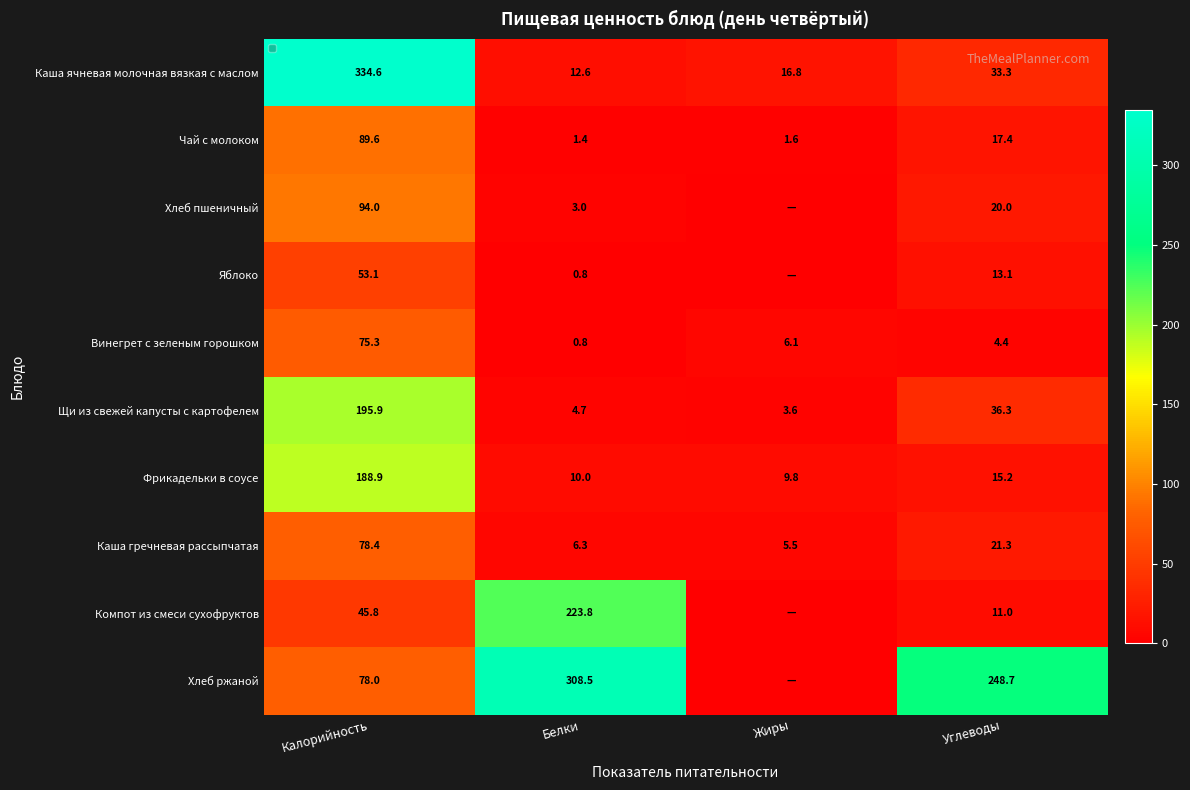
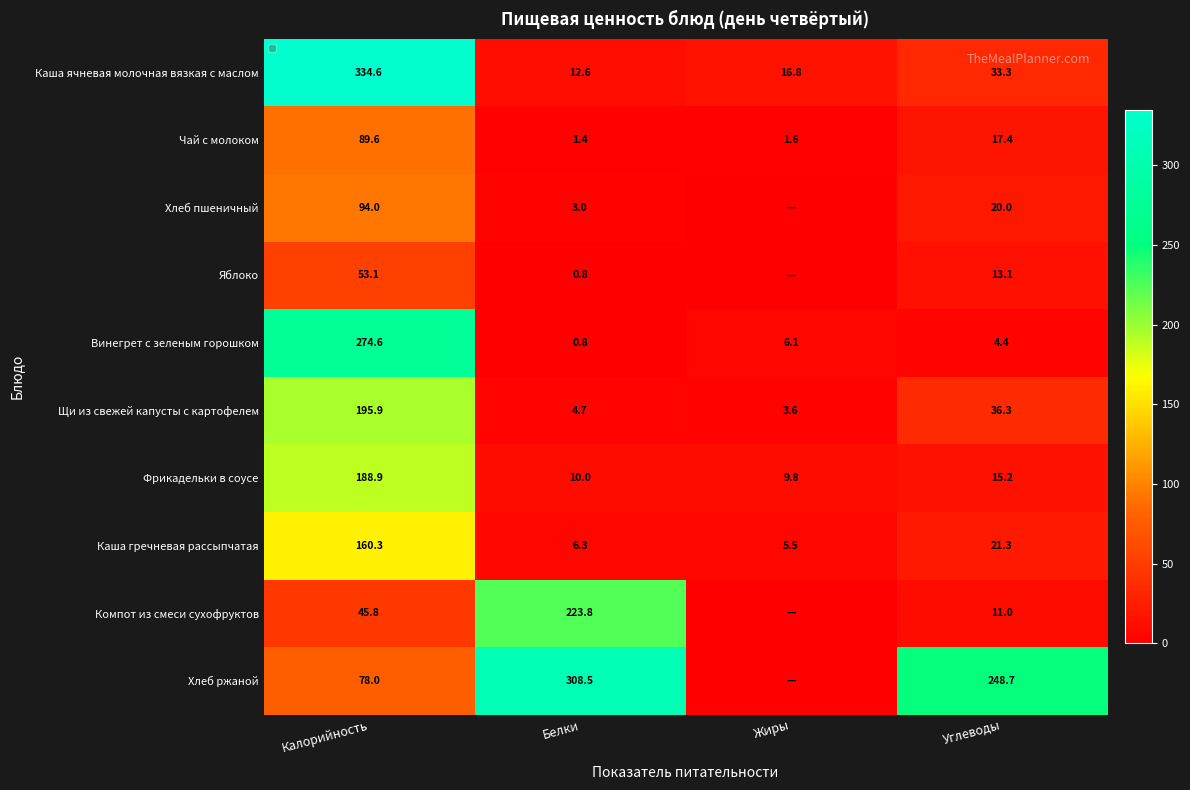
  {
    "Каша ячневая молочная вязкая с маслом": {
      "Калорийность": 334.6,
      "Белки": 12.6,
      "Жиры": 16.8
    },
    "Чай с молоком": {
      "Калорийность": 89.6,
      "Белки": 1.4,
      "Жиры": 1.6,
      "Углеводы": 17.4
    },
    "Хлеб пшеничный": {
      "Калорийность": 94.0,
      "Белки": 3.0,
      "Углеводы": 20.0
    },
    "Яблоко": {
      "Калорийность": 53.1,
      "Белки": 0.8,
      "Углеводы": 13.1
    },
    "Винегрет с зеленым горошком": {
-     "Калорийность": 75.3,
+     "Калорийность": 274.6,
      "Белки": 0.8,
      "Жиры": 6.1,
      "Углеводы": 4.4
    },
    "Щи из свежей капусты с картофелем": {
      "Калорийность": 195.9,
      "Белки": 4.7,
      "Жиры": 3.6,
      "Углеводы": 36.3
    },
    "Фрикадельки в соусе": {
      "Калорийность": 188.9,
      "Белки": 10.0,
      "Жиры": 9.8,
      "Углеводы": 15.2
    },
    "Каша гречневая рассыпчатая": {
-     "Калорийность": 78.4,
+     "Калорийность": 160.3,
      "Белки": 6.3,
      "Жиры": 5.5,
      "Углеводы": 21.3
    },
    "Компот из смеси сухофруктов": {
      "Калорийность": 45.8,
      "Белки": 223.8,
      "Углеводы": 11.0
    },
    "Хлеб ржаной": {
      "Калорийность": 78.0,
      "Белки": 308.5,
      "Углеводы": 248.7
    }
  }
